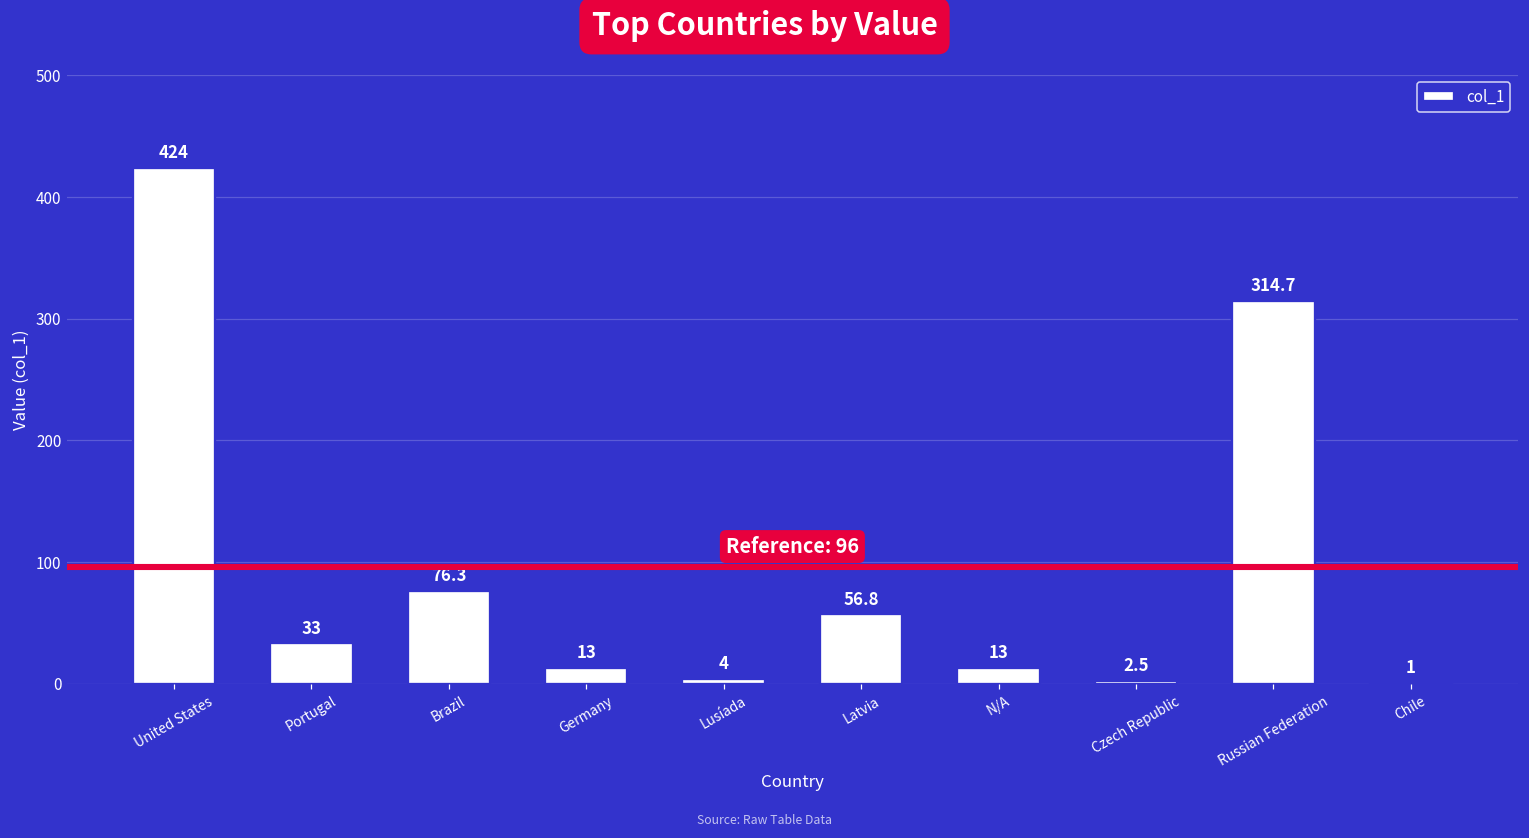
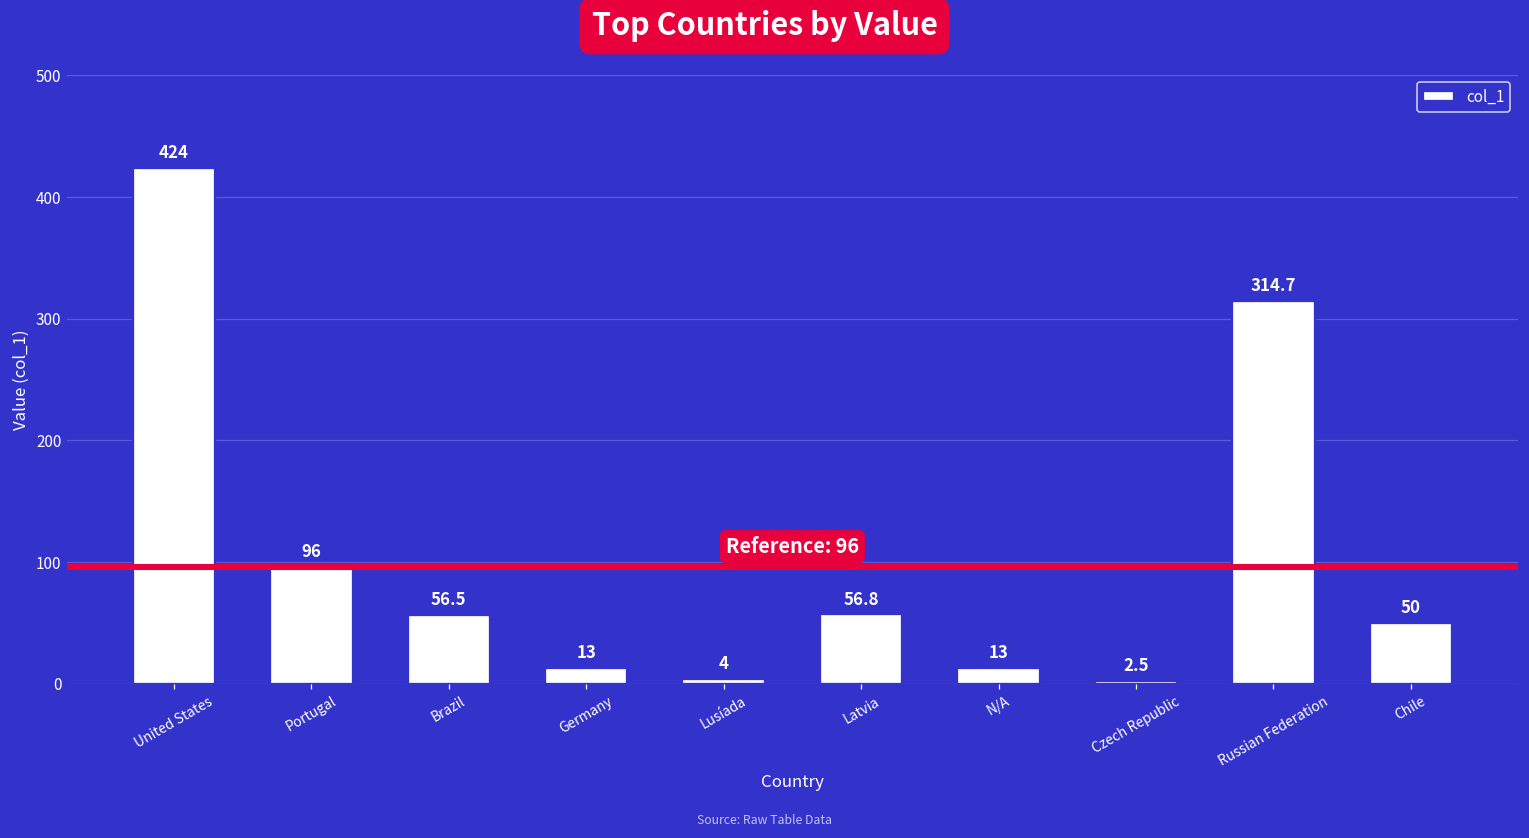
  {
    "United States": 424,
-   "Portugal": 33,
-   "Brazil": 76.3,
+   "Portugal": 96,
+   "Brazil": 56.5,
    "Germany": 13,
    "Lusíada": 4,
    "Latvia": 56.8,
    "N/A": 13,
    "Czech Republic": 2.5,
    "Russian Federation": 314.7,
-   "Chile": 1
+   "Chile": 50
  }
